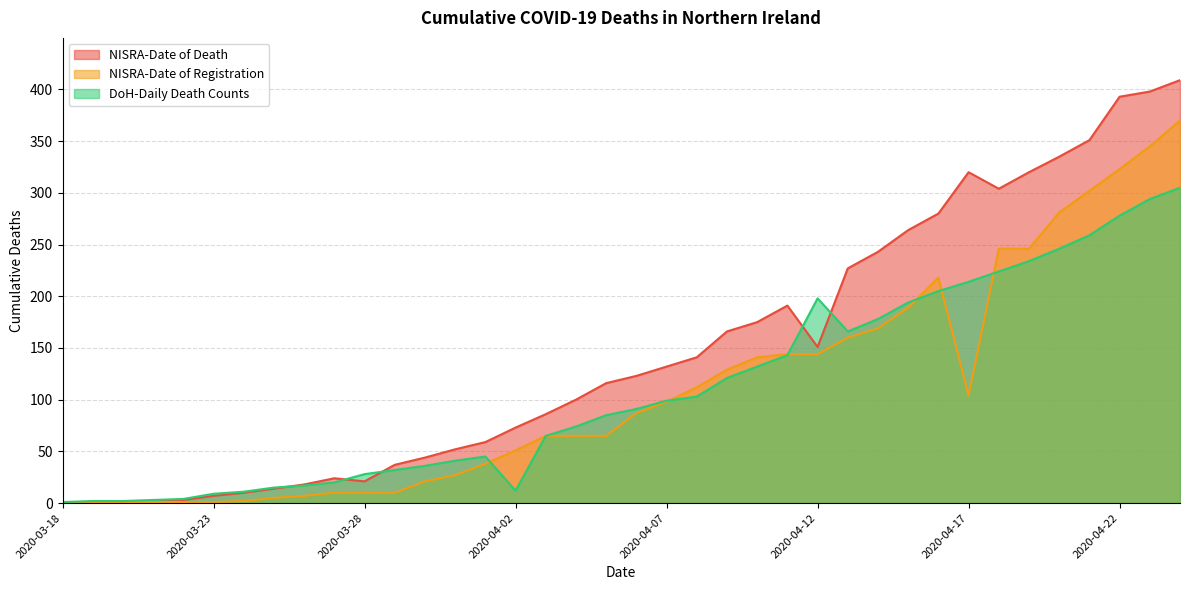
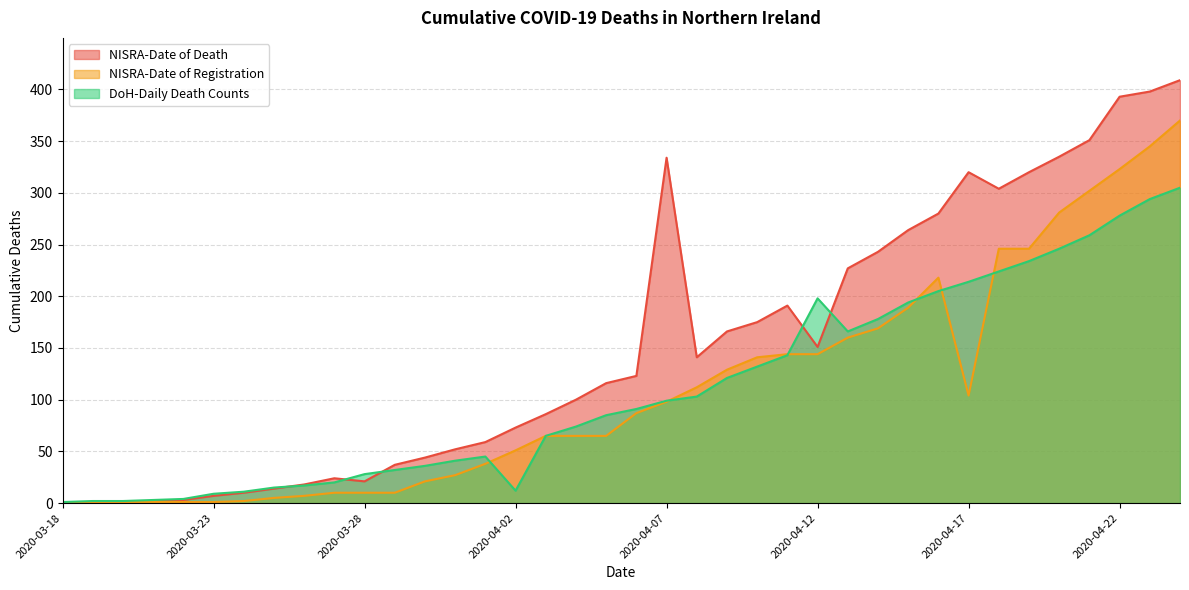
  {
    "NISRA-Date of Death": {
      "2020-03-28": 21,
      "2020-04-02": 73,
-     "2020-04-07": 132,
+     "2020-04-07": 334,
      "2020-04-12": 151,
      "2020-04-17": 320,
      "2020-04-22": 393
    },
    "NISRA-Date of Registration": {
      "2020-03-23": 1,
      "2020-03-28": 10,
      "2020-04-02": 51,
      "2020-04-12": 144,
      "2020-04-17": 104,
      "2020-04-22": 323
    },
    "DoH-Daily Death Counts": {
      "2020-03-28": 28,
      "2020-04-02": 12,
      "2020-04-12": 198,
      "2020-04-17": 214,
      "2020-04-22": 278
    }
  }
